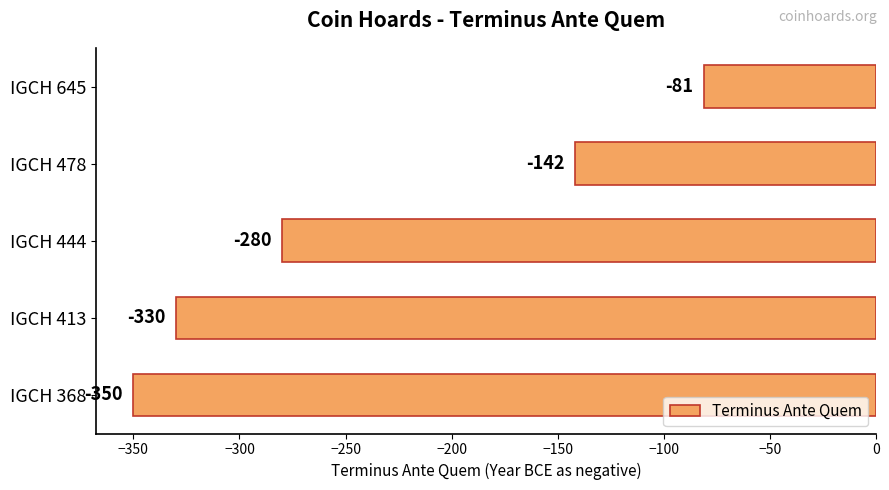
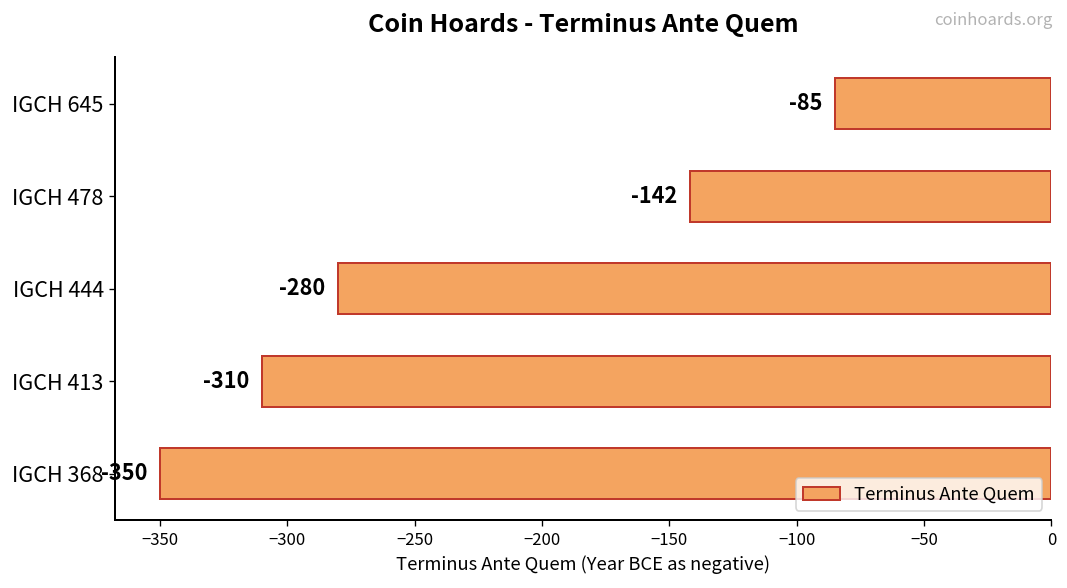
  {
-   "IGCH 645": -81,
+   "IGCH 645": -85,
    "IGCH 478": -142,
    "IGCH 444": -280,
-   "IGCH 413": -330,
+   "IGCH 413": -310,
    "IGCH 368": -350
  }
